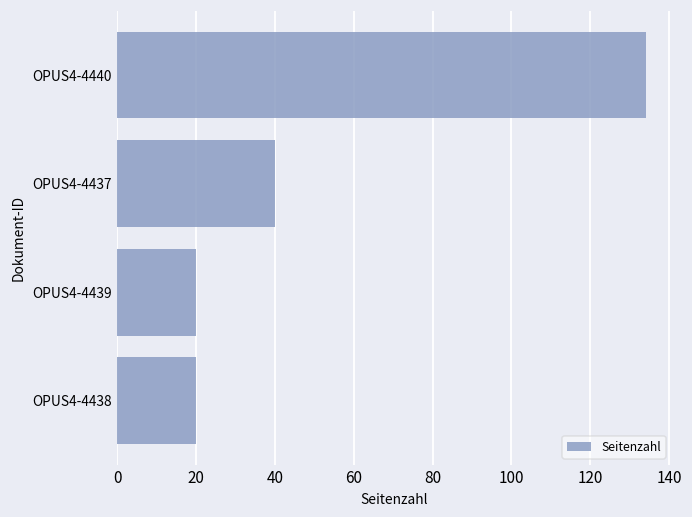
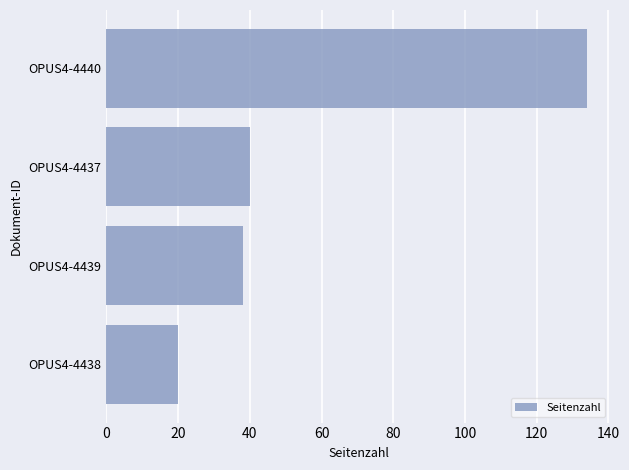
  {
    "OPUS4-4440": 134,
    "OPUS4-4437": 40,
-   "OPUS4-4439": 20,
+   "OPUS4-4439": 38,
    "OPUS4-4438": 20
  }
